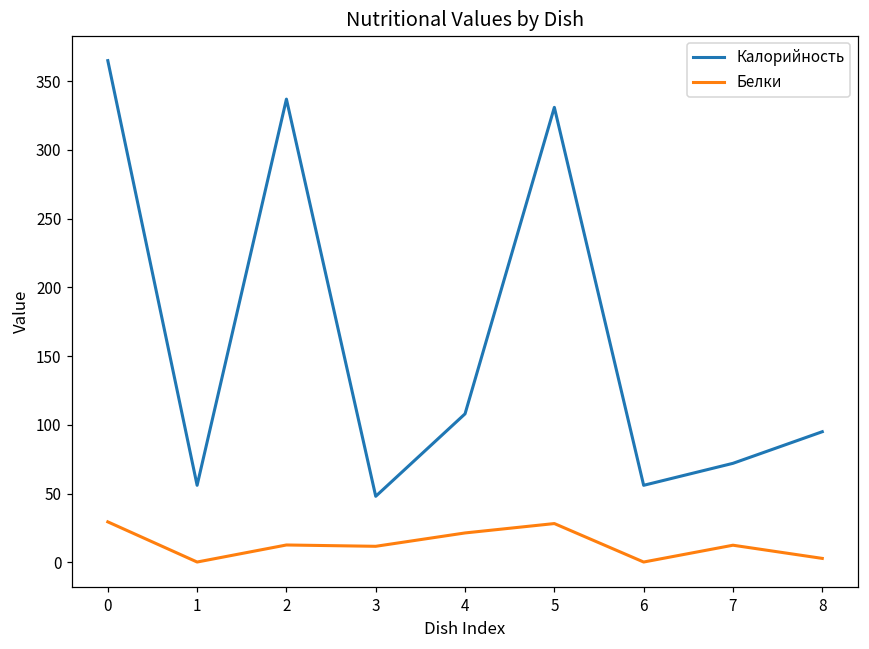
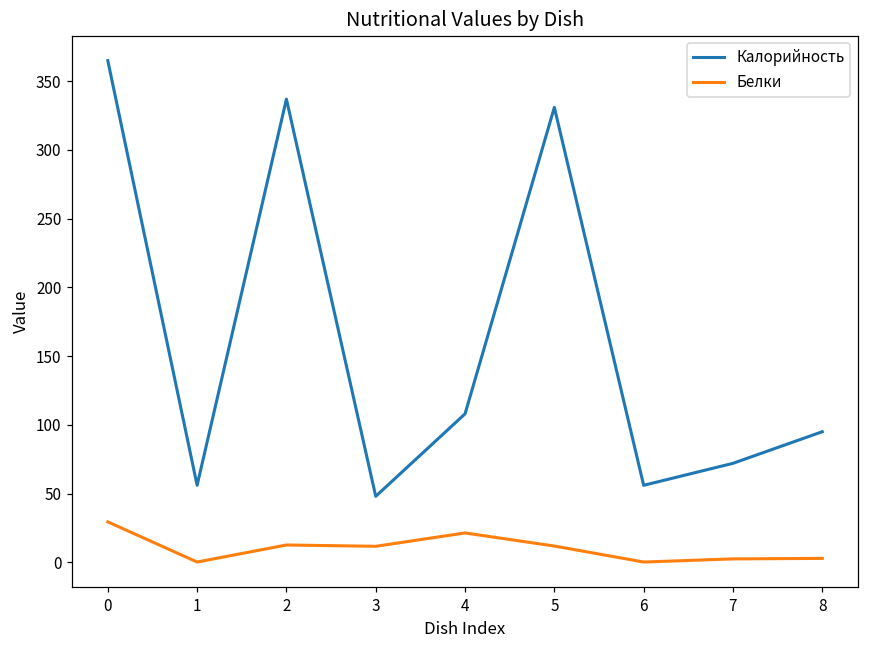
  {
    "Калорийность": {
      "0": 365,
      "1": 56,
      "2": 337,
      "3": 48,
      "4": 108,
      "5": 331,
      "6": 56,
      "7": 72,
      "8": 95
    },
    "Белки": {
      "0": 29,
      "1": 0,
      "2": 13,
      "3": 12,
      "4": 21,
-     "5": 28,
+     "5": 12,
      "6": 0,
-     "7": 12,
+     "7": 2,
      "8": 3
    }
  }
